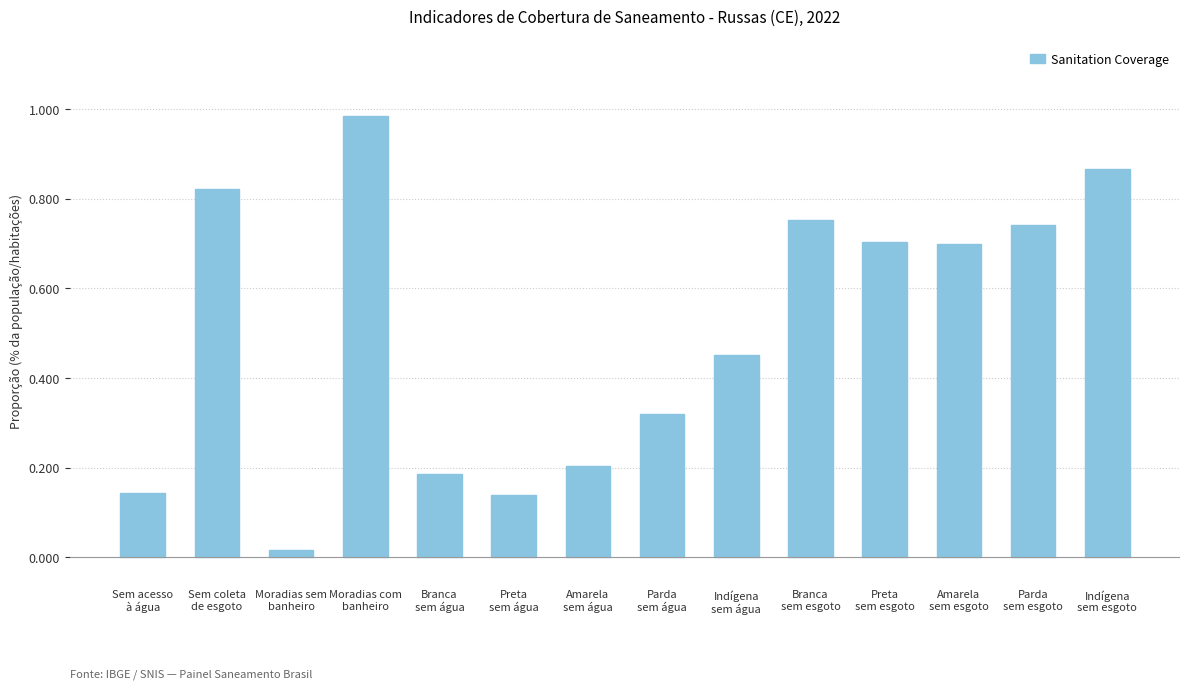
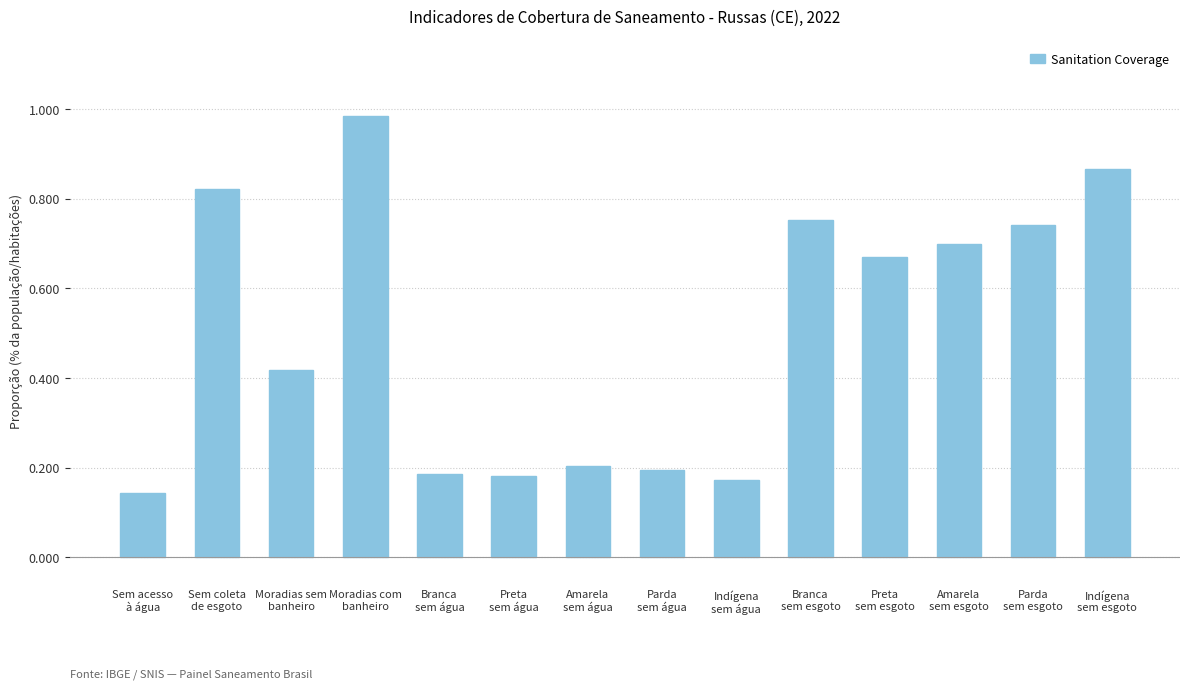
  {
    "Sem acesso à água": 0.14,
    "Sem coleta de esgoto": 0.82,
-   "Moradias sem banheiro": 0.02,
+   "Moradias sem banheiro": 0.42,
    "Moradias com banheiro": 0.98,
    "Branca sem água": 0.19,
-   "Preta sem água": 0.14,
+   "Preta sem água": 0.18,
    "Amarela sem água": 0.20,
-   "Parda sem água": 0.32,
-   "Indígena sem água": 0.45,
+   "Parda sem água": 0.20,
+   "Indígena sem água": 0.17,
    "Branca sem esgoto": 0.75,
-   "Preta sem esgoto": 0.70,
+   "Preta sem esgoto": 0.67,
    "Amarela sem esgoto": 0.70,
    "Parda sem esgoto": 0.74,
    "Indígena sem esgoto": 0.87
  }
